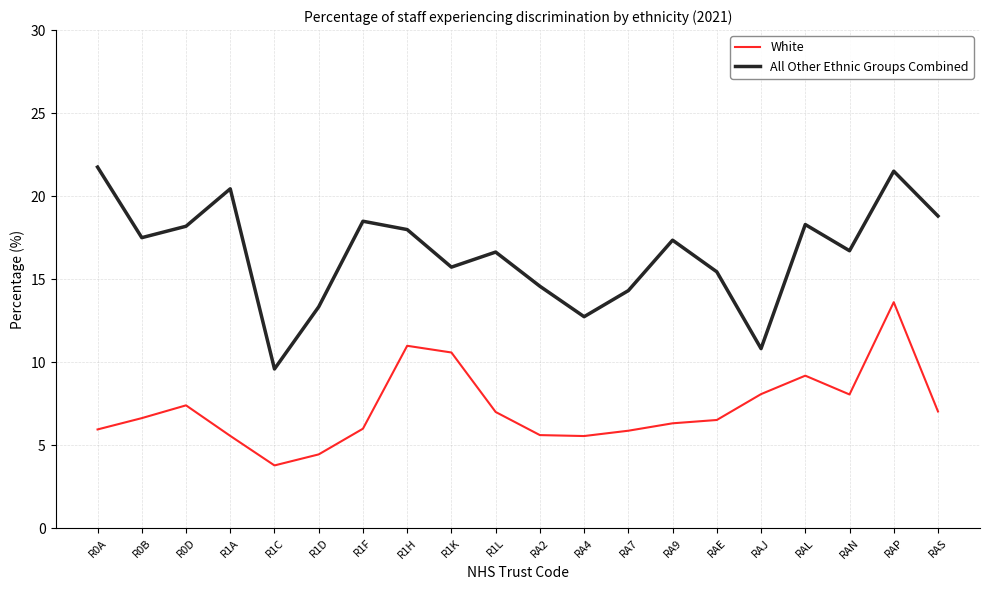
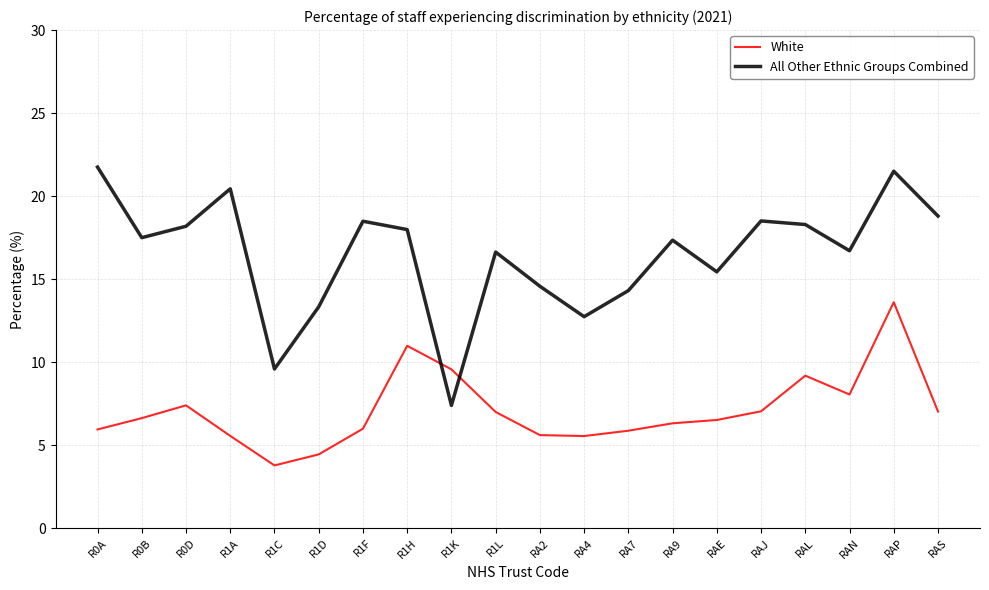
  {
    "White": {
      "R0A": 5.9,
      "R0B": 6.6,
      "R0D": 7.4,
      "R1A": 5.6,
      "R1C": 3.8,
      "R1D": 4.4,
      "R1F": 6.0,
      "R1H": 11.0,
-     "R1K": 10.6,
+     "R1K": 9.6,
      "R1L": 7.0,
      "RA2": 5.6,
      "RA4": 5.5,
      "RA7": 5.9,
      "RA9": 6.3,
      "RAE": 6.5,
-     "RAJ": 8.1,
+     "RAJ": 7.0,
      "RAL": 9.2,
      "RAN": 8.1,
      "RAP": 13.6,
      "RAS": 7.0
    },
    "All Other Ethnic Groups Combined": {
      "R0A": 21.7,
      "R0B": 17.5,
      "R0D": 18.2,
      "R1A": 20.4,
      "R1C": 9.6,
      "R1D": 13.3,
      "R1F": 18.5,
      "R1H": 18.0,
-     "R1K": 15.7,
+     "R1K": 7.4,
      "R1L": 16.6,
      "RA2": 14.6,
      "RA4": 12.7,
      "RA7": 14.3,
      "RA9": 17.3,
      "RAE": 15.4,
-     "RAJ": 10.8,
+     "RAJ": 18.5,
      "RAL": 18.3,
      "RAN": 16.7,
      "RAP": 21.5,
      "RAS": 18.8
    }
  }
